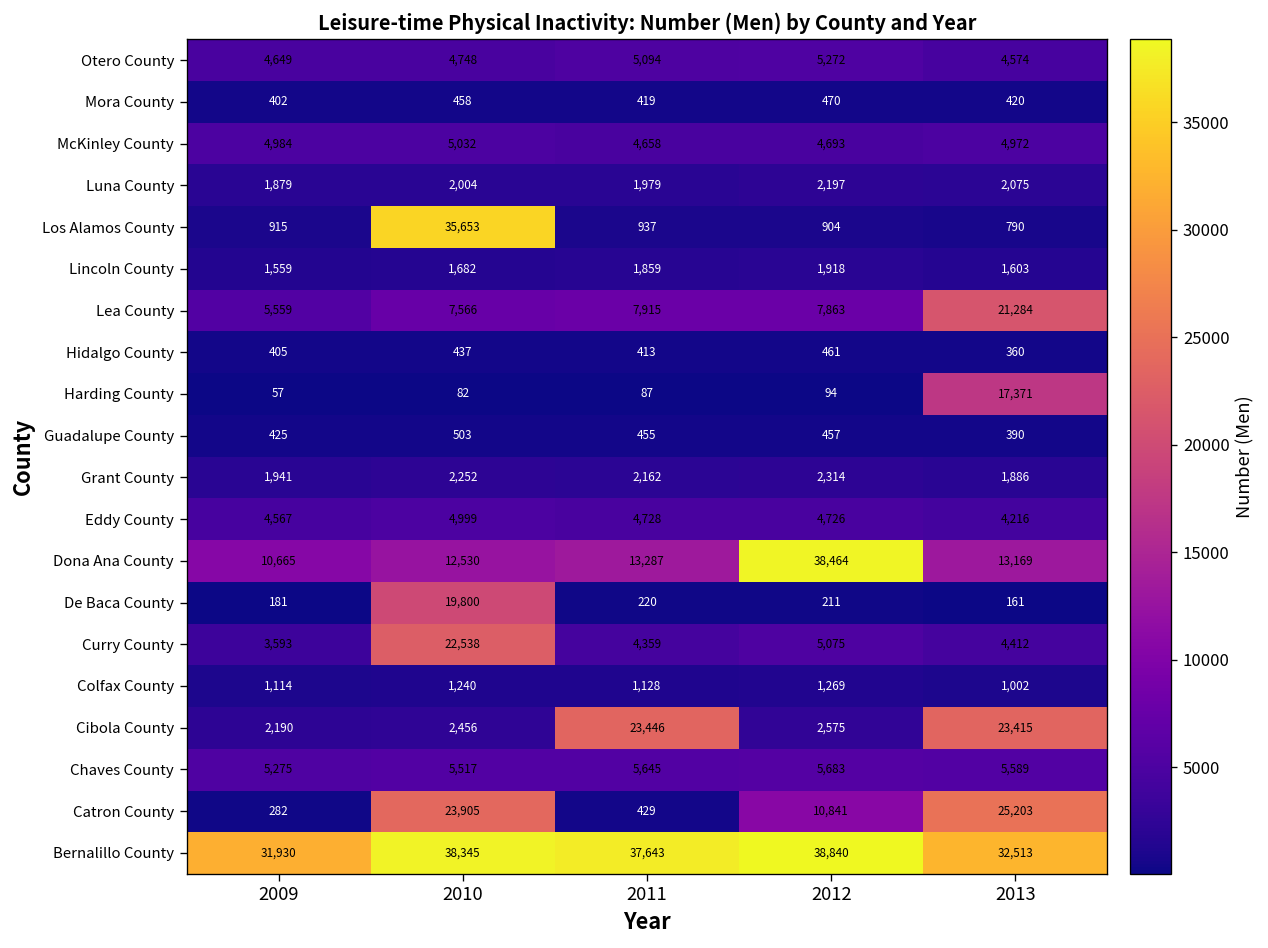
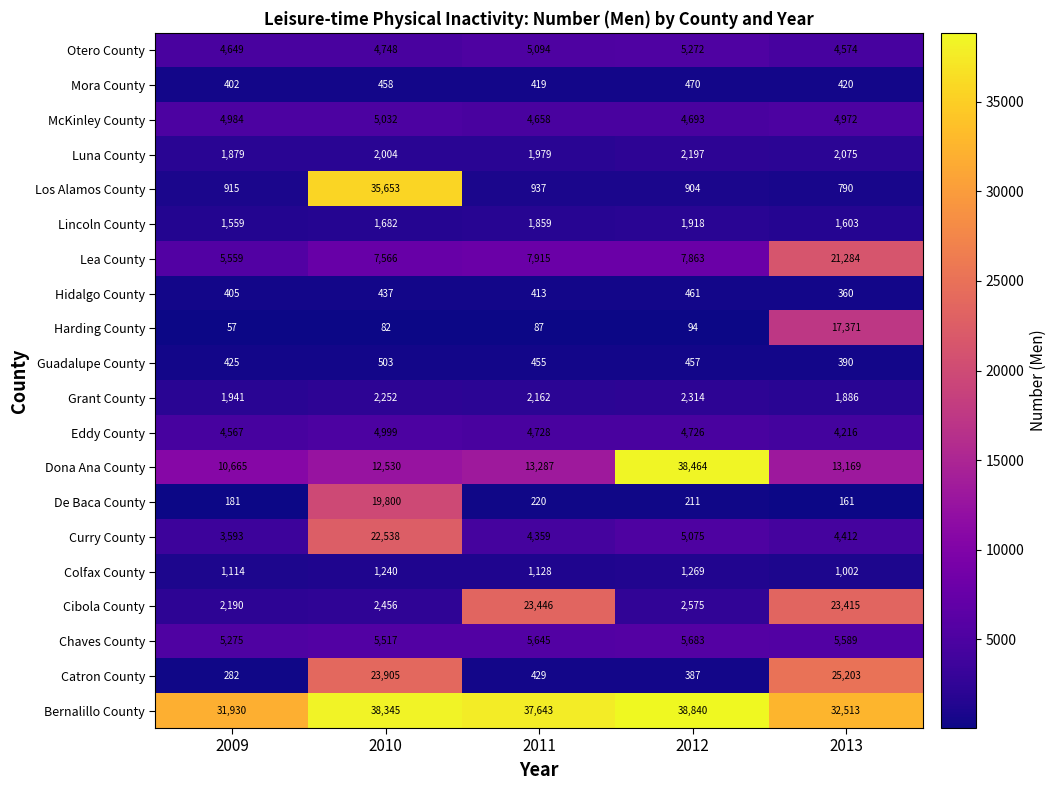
  {
    "Otero County": {
      "2009": "4,649",
      "2010": "4,748",
      "2011": "5,094",
      "2012": "5,272",
      "2013": "4,574"
    },
    "Mora County": {
      "2009": "402",
      "2010": "458",
      "2011": "419",
      "2012": "470",
      "2013": "420"
    },
    "McKinley County": {
      "2009": "4,984",
      "2010": "5,032",
      "2011": "4,658",
      "2012": "4,693",
      "2013": "4,972"
    },
    "Luna County": {
      "2009": "1,879",
      "2010": "2,004",
      "2011": "1,979",
      "2012": "2,197",
      "2013": "2,075"
    },
    "Los Alamos County": {
      "2009": "915",
      "2010": "35,653",
      "2011": "937",
      "2012": "904",
      "2013": "790"
    },
    "Lincoln County": {
      "2009": "1,559",
      "2010": "1,682",
      "2011": "1,859",
      "2012": "1,918",
      "2013": "1,603"
    },
    "Lea County": {
      "2009": "5,559",
      "2010": "7,566",
      "2011": "7,915",
      "2012": "7,863",
      "2013": "21,284"
    },
    "Hidalgo County": {
      "2009": "405",
      "2010": "437",
      "2011": "413",
      "2012": "461",
      "2013": "360"
    },
    "Harding County": {
      "2009": "57",
      "2010": "82",
      "2011": "87",
      "2012": "94",
      "2013": "17,371"
    },
    "Guadalupe County": {
      "2009": "425",
      "2010": "503",
      "2011": "455",
      "2012": "457",
      "2013": "390"
    },
    "Grant County": {
      "2009": "1,941",
      "2010": "2,252",
      "2011": "2,162",
      "2012": "2,314",
      "2013": "1,886"
    },
    "Eddy County": {
      "2009": "4,567",
      "2010": "4,999",
      "2011": "4,728",
      "2012": "4,726",
      "2013": "4,216"
    },
    "Dona Ana County": {
      "2009": "10,665",
      "2010": "12,530",
      "2011": "13,287",
      "2012": "38,464",
      "2013": "13,169"
    },
    "De Baca County": {
      "2009": "181",
      "2010": "19,800",
      "2011": "220",
      "2012": "211",
      "2013": "161"
    },
    "Curry County": {
      "2009": "3,593",
      "2010": "22,538",
      "2011": "4,359",
      "2012": "5,075",
      "2013": "4,412"
    },
    "Colfax County": {
      "2009": "1,114",
      "2010": "1,240",
      "2011": "1,128",
      "2012": "1,269",
      "2013": "1,002"
    },
    "Cibola County": {
      "2009": "2,190",
      "2010": "2,456",
      "2011": "23,446",
      "2012": "2,575",
      "2013": "23,415"
    },
    "Chaves County": {
      "2009": "5,275",
      "2010": "5,517",
      "2011": "5,645",
      "2012": "5,683",
      "2013": "5,589"
    },
    "Catron County": {
      "2009": "282",
      "2010": "23,905",
      "2011": "429",
-     "2012": "10,841",
+     "2012": "387",
      "2013": "25,203"
    },
    "Bernalillo County": {
      "2009": "31,930",
      "2010": "38,345",
      "2011": "37,643",
      "2012": "38,840",
      "2013": "32,513"
    }
  }
